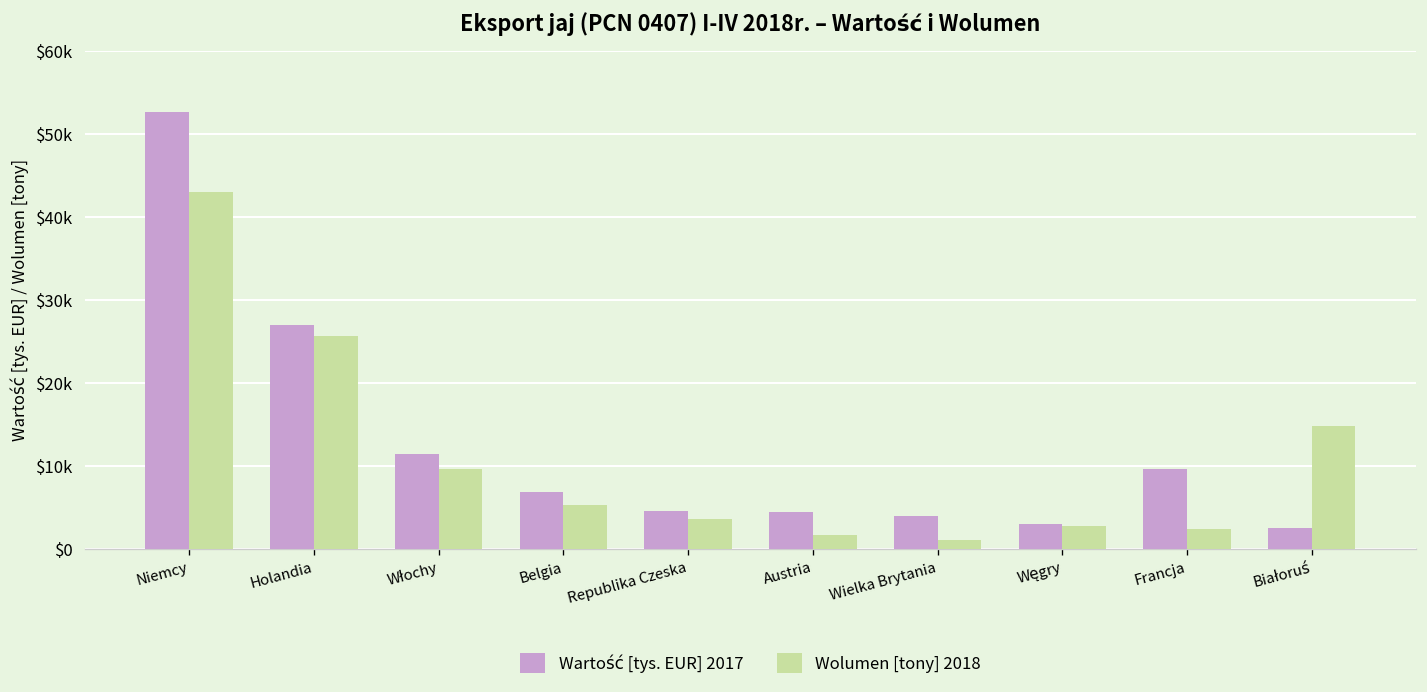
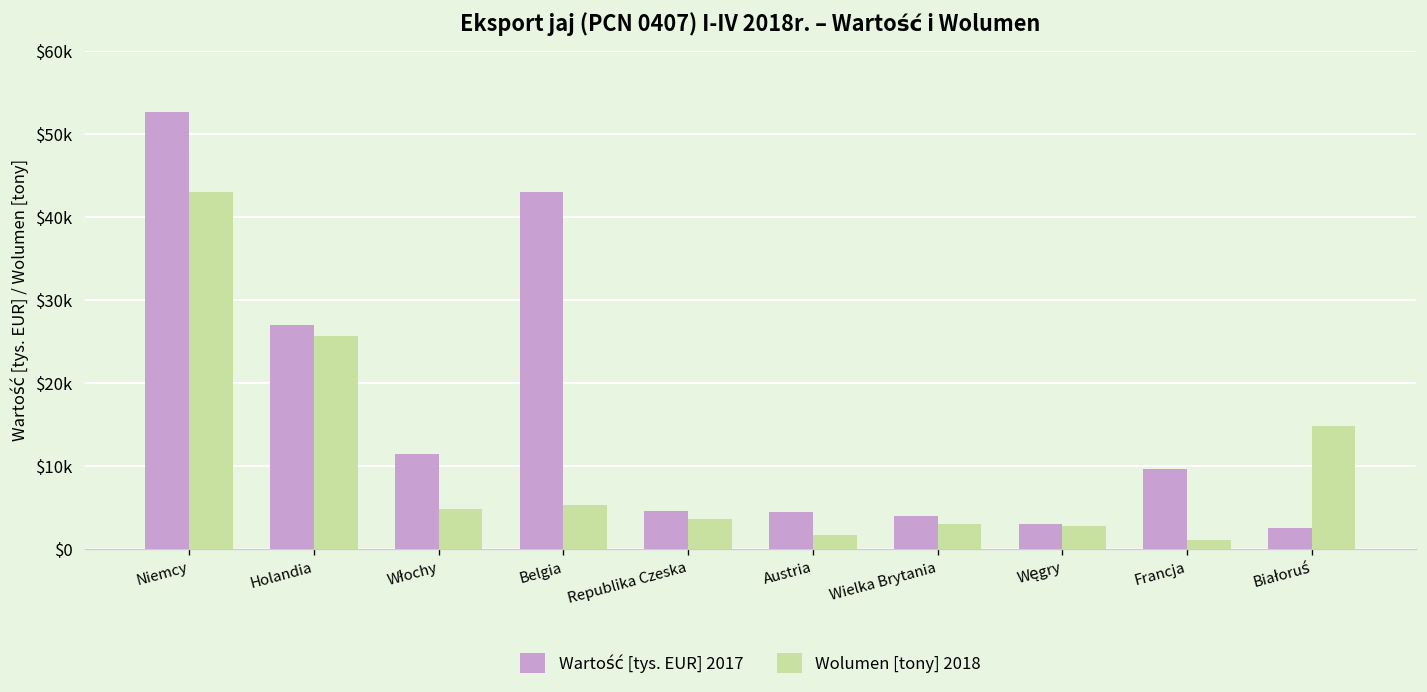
  {
    "Wartość [tys. EUR] 2017": {
      "Niemcy": "$53000",
      "Holandia": "$27000",
      "Włochy": "$11000",
-     "Belgia": "$7000",
+     "Belgia": "$43000",
      "Republika Czeska": "$5000",
      "Austria": "$4000",
      "Wielka Brytania": "$4000",
      "Węgry": "$3000",
      "Francja": "$10000",
      "Białoruś": "$2000"
    },
    "Wolumen [tony] 2018": {
      "Niemcy": "$43000",
      "Holandia": "$26000",
-     "Włochy": "$10000",
+     "Włochy": "$5000",
      "Belgia": "$5000",
      "Republika Czeska": "$4000",
      "Austria": "$2000",
-     "Wielka Brytania": "$1000",
+     "Wielka Brytania": "$3000",
      "Węgry": "$3000",
-     "Francja": "$2000",
+     "Francja": "$1000",
      "Białoruś": "$15000"
    }
  }
